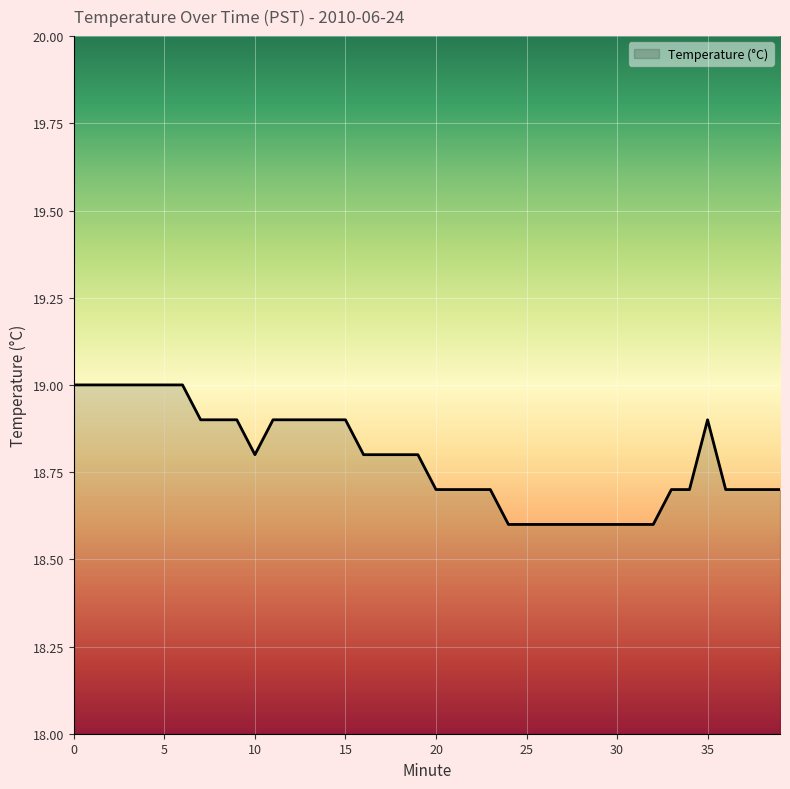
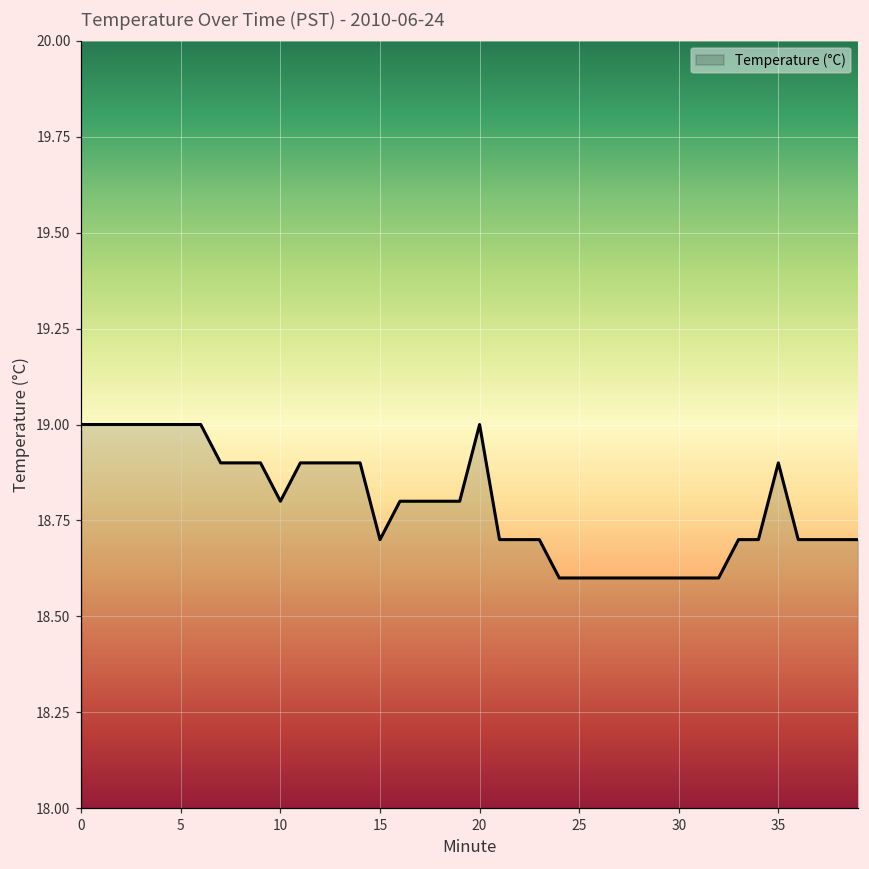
  {
    "0": 19.0,
    "5": 19.0,
    "10": 18.8,
-   "15": 18.9,
-   "20": 18.7,
+   "15": 18.7,
+   "20": 19.0,
    "25": 18.6,
    "30": 18.6,
    "35": 18.9
  }
